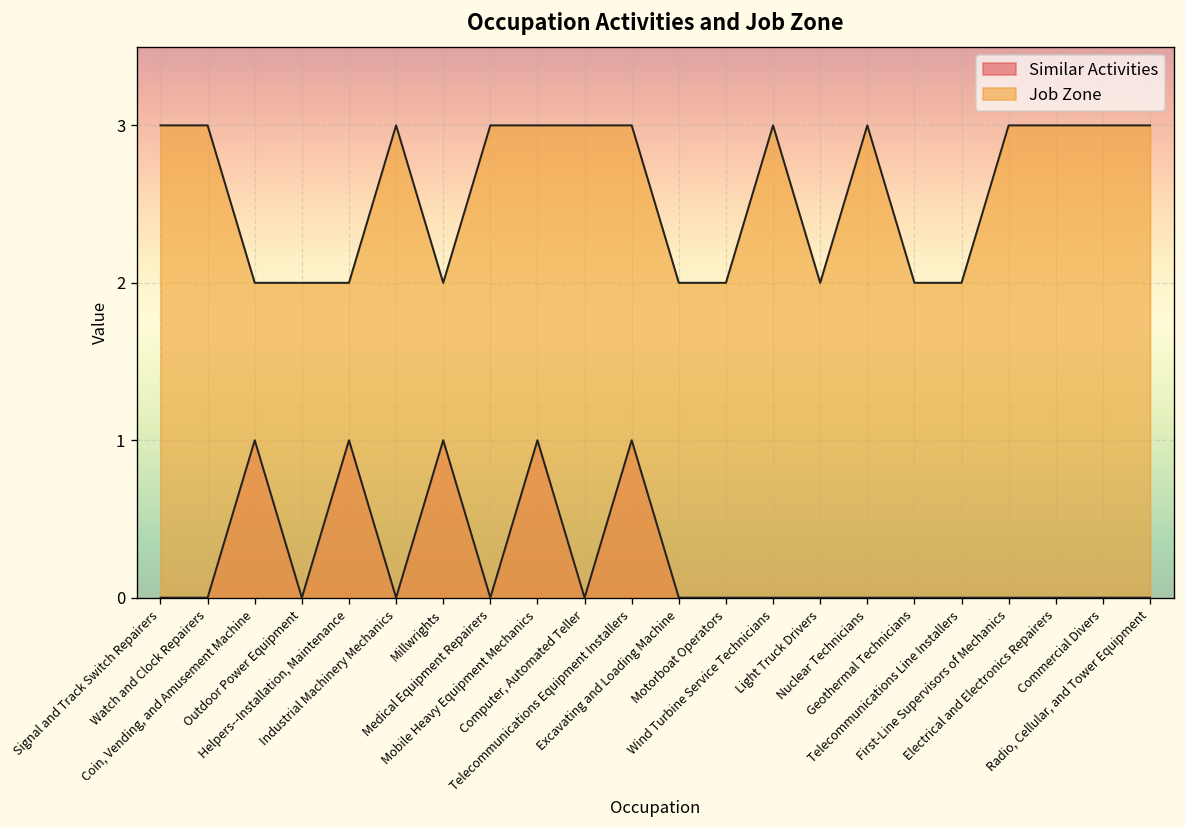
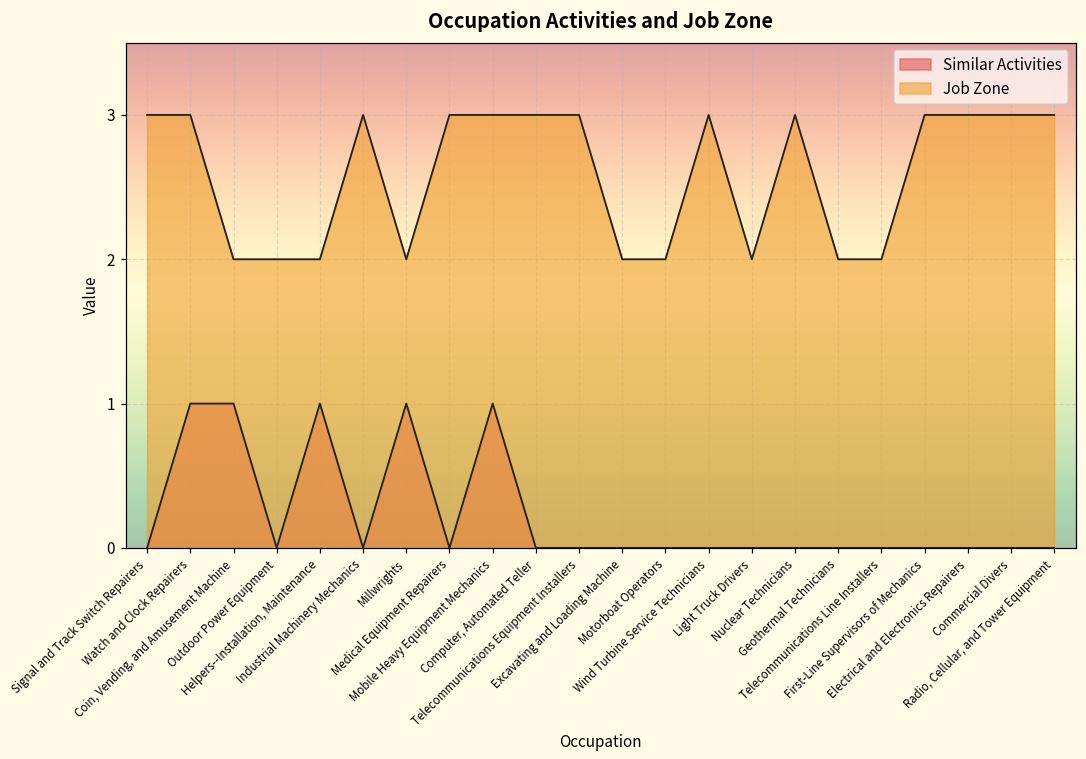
  {
    "Similar Activities": {
      "Signal and Track Switch Repairers": 0,
-     "Watch and Clock Repairers": 0,
+     "Watch and Clock Repairers": 1,
      "Coin, Vending, and Amusement Machine": 1,
      "Outdoor Power Equipment": 0,
      "Helpers--Installation, Maintenance": 1,
      "Industrial Machinery Mechanics": 0,
      "Millwrights": 1,
      "Medical Equipment Repairers": 0,
      "Mobile Heavy Equipment Mechanics": 1,
      "Computer, Automated Teller": 0,
-     "Telecommunications Equipment Installers": 1,
+     "Telecommunications Equipment Installers": 0,
      "Excavating and Loading Machine": 0,
      "Motorboat Operators": 0,
      "Wind Turbine Service Technicians": 0,
      "Light Truck Drivers": 0,
      "Nuclear Technicians": 0,
      "Geothermal Technicians": 0,
      "Telecommunications Line Installers": 0,
      "First-Line Supervisors of Mechanics": 0,
      "Electrical and Electronics Repairers": 0,
      "Commercial Divers": 0,
      "Radio, Cellular, and Tower Equipment": 0
    },
    "Job Zone": {
      "Signal and Track Switch Repairers": 3,
      "Watch and Clock Repairers": 3,
      "Coin, Vending, and Amusement Machine": 2,
      "Outdoor Power Equipment": 2,
      "Helpers--Installation, Maintenance": 2,
      "Industrial Machinery Mechanics": 3,
      "Millwrights": 2,
      "Medical Equipment Repairers": 3,
      "Mobile Heavy Equipment Mechanics": 3,
      "Computer, Automated Teller": 3,
      "Telecommunications Equipment Installers": 3,
      "Excavating and Loading Machine": 2,
      "Motorboat Operators": 2,
      "Wind Turbine Service Technicians": 3,
      "Light Truck Drivers": 2,
      "Nuclear Technicians": 3,
      "Geothermal Technicians": 2,
      "Telecommunications Line Installers": 2,
      "First-Line Supervisors of Mechanics": 3,
      "Electrical and Electronics Repairers": 3,
      "Commercial Divers": 3,
      "Radio, Cellular, and Tower Equipment": 3
    }
  }
